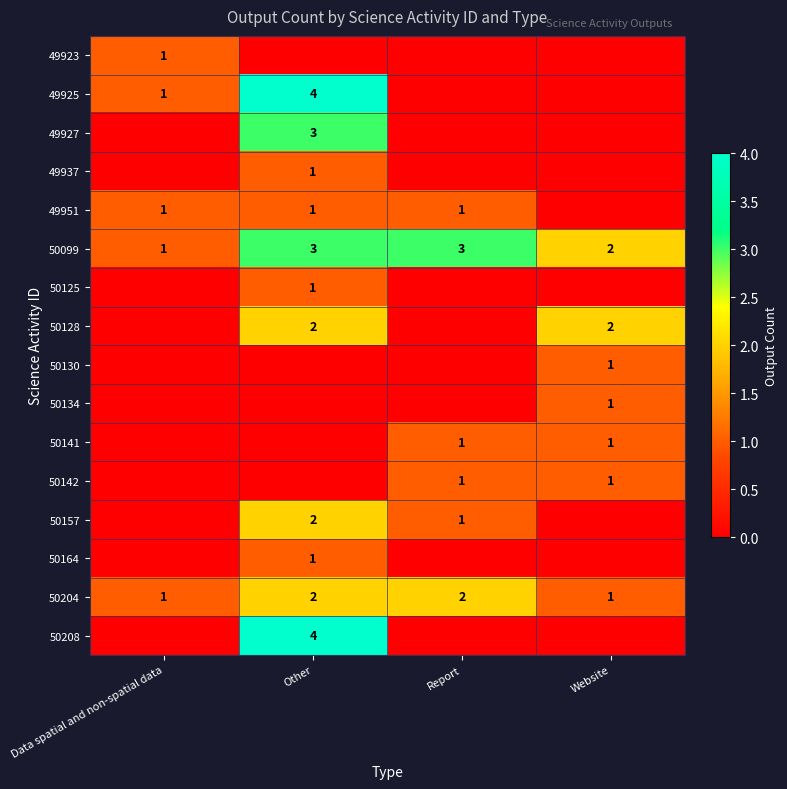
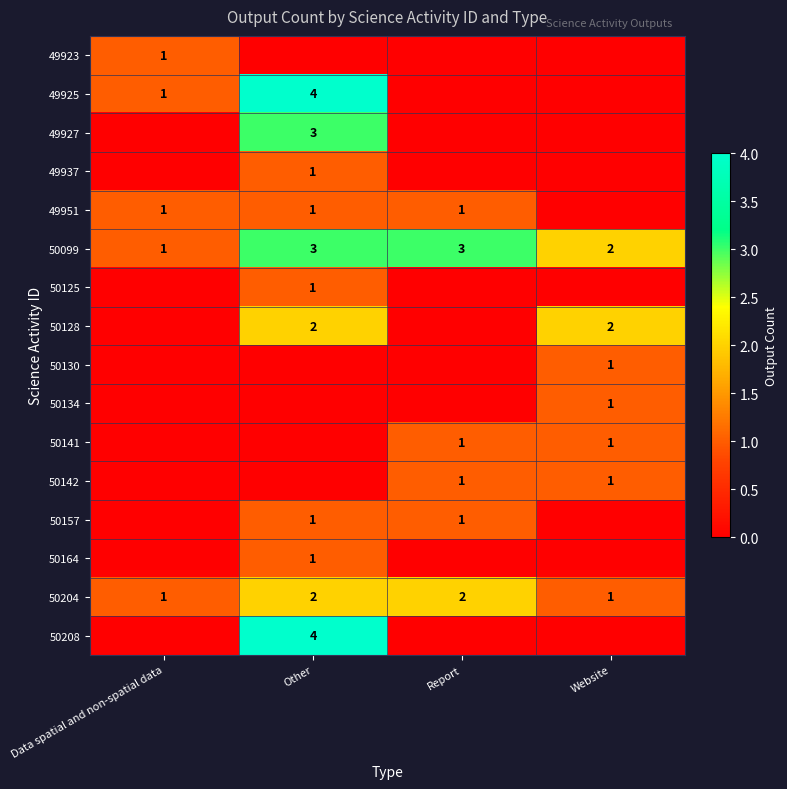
  {
    "49923": {
      "Data spatial and non-spatial data": 1
    },
    "49925": {
      "Data spatial and non-spatial data": 1,
      "Other": 4
    },
    "49927": {
      "Other": 3
    },
    "49937": {
      "Other": 1
    },
    "49951": {
      "Data spatial and non-spatial data": 1,
      "Other": 1,
      "Report": 1
    },
    "50099": {
      "Data spatial and non-spatial data": 1,
      "Other": 3,
      "Report": 3,
      "Website": 2
    },
    "50125": {
      "Other": 1
    },
    "50128": {
      "Other": 2,
      "Website": 2
    },
    "50130": {
      "Website": 1
    },
    "50134": {
      "Website": 1
    },
    "50141": {
      "Report": 1,
      "Website": 1
    },
    "50142": {
      "Report": 1,
      "Website": 1
    },
    "50157": {
-     "Other": 2,
+     "Other": 1,
      "Report": 1
    },
    "50164": {
      "Other": 1
    },
    "50204": {
      "Data spatial and non-spatial data": 1,
      "Other": 2,
      "Report": 2,
      "Website": 1
    },
    "50208": {
      "Other": 4
    }
  }
